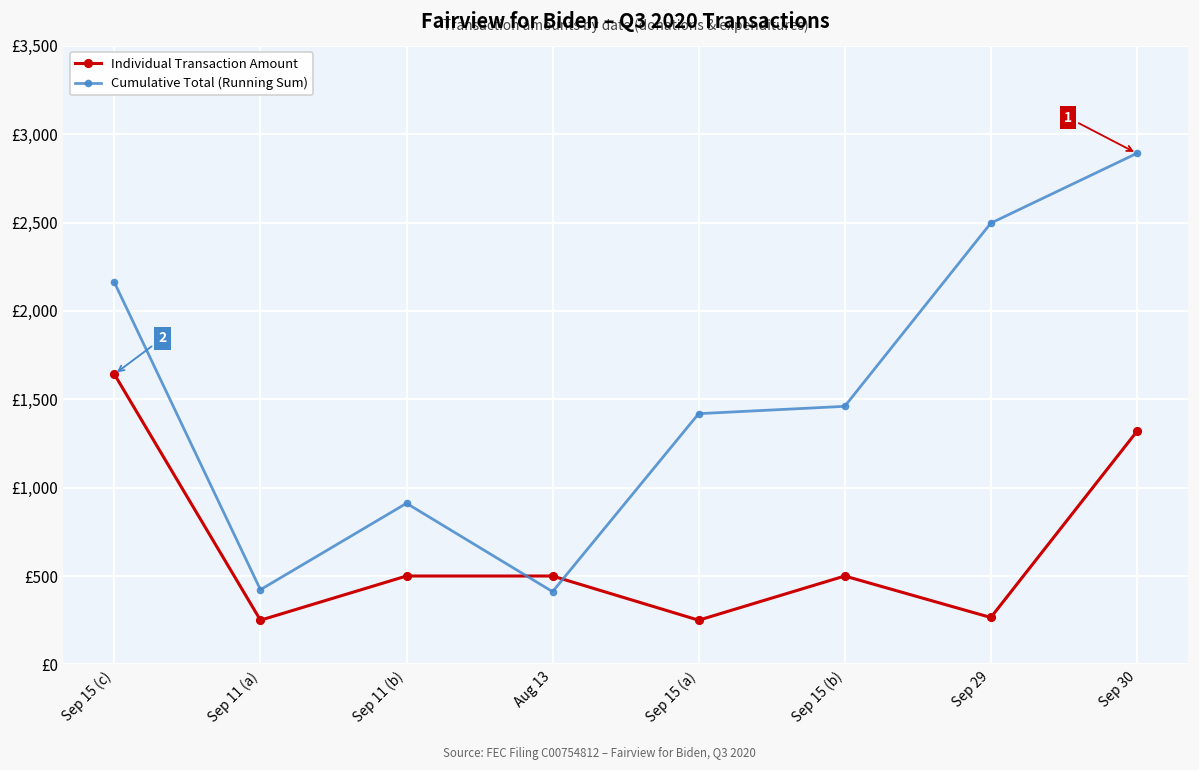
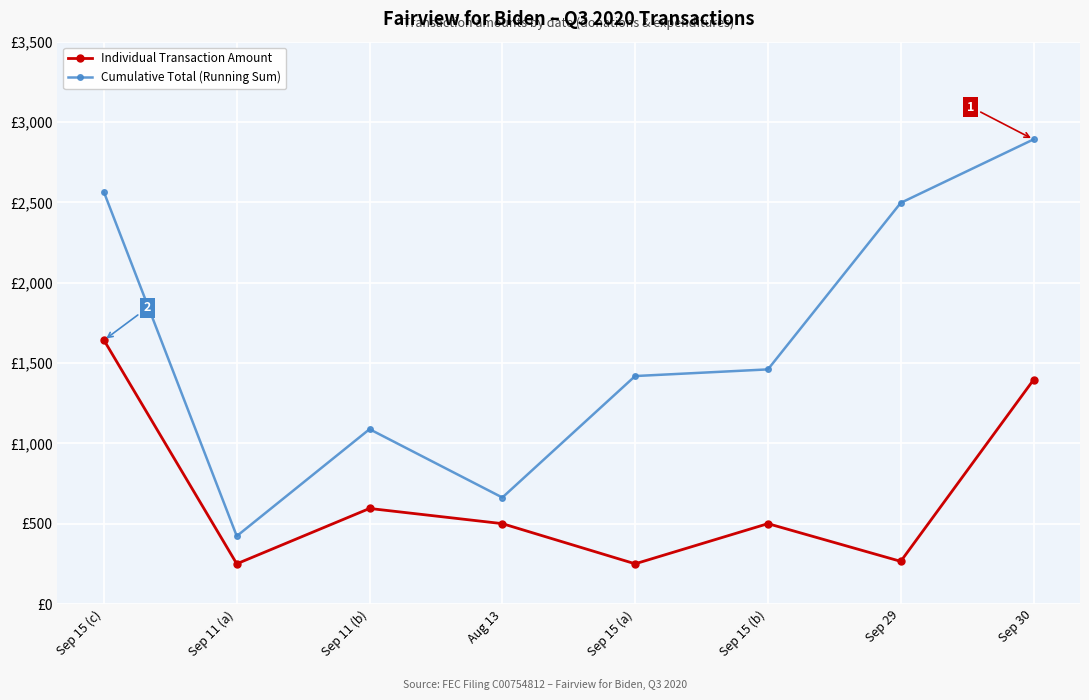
  {
    "Individual Transaction Amount": {
      "Sep 15 (c)": "£1,640",
      "Sep 11 (a)": "£250",
-     "Sep 11 (b)": "£500",
+     "Sep 11 (b)": "£590",
      "Aug 13": "£500",
      "Sep 15 (a)": "£250",
      "Sep 15 (b)": "£500",
      "Sep 29": "£270",
-     "Sep 30": "£1,320"
+     "Sep 30": "£1,400"
    },
    "Cumulative Total (Running Sum)": {
-     "Sep 15 (c)": "£2,160",
+     "Sep 15 (c)": "£2,560",
      "Sep 11 (a)": "£420",
-     "Sep 11 (b)": "£910",
-     "Aug 13": "£410",
+     "Sep 11 (b)": "£1,090",
+     "Aug 13": "£660",
      "Sep 15 (a)": "£1,420",
      "Sep 15 (b)": "£1,460",
      "Sep 29": "£2,500",
      "Sep 30": "£2,890"
    }
  }
